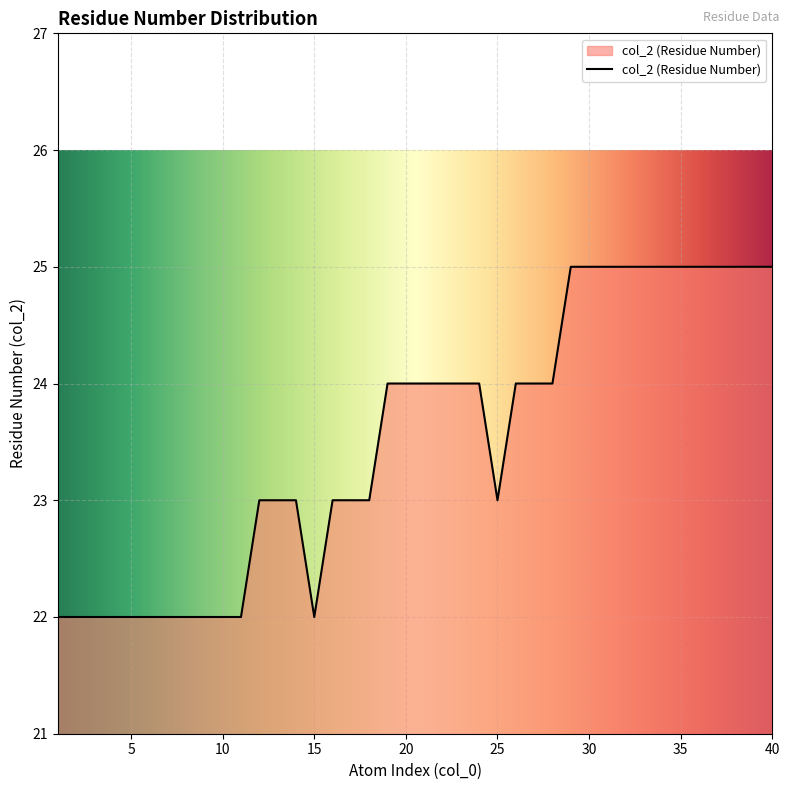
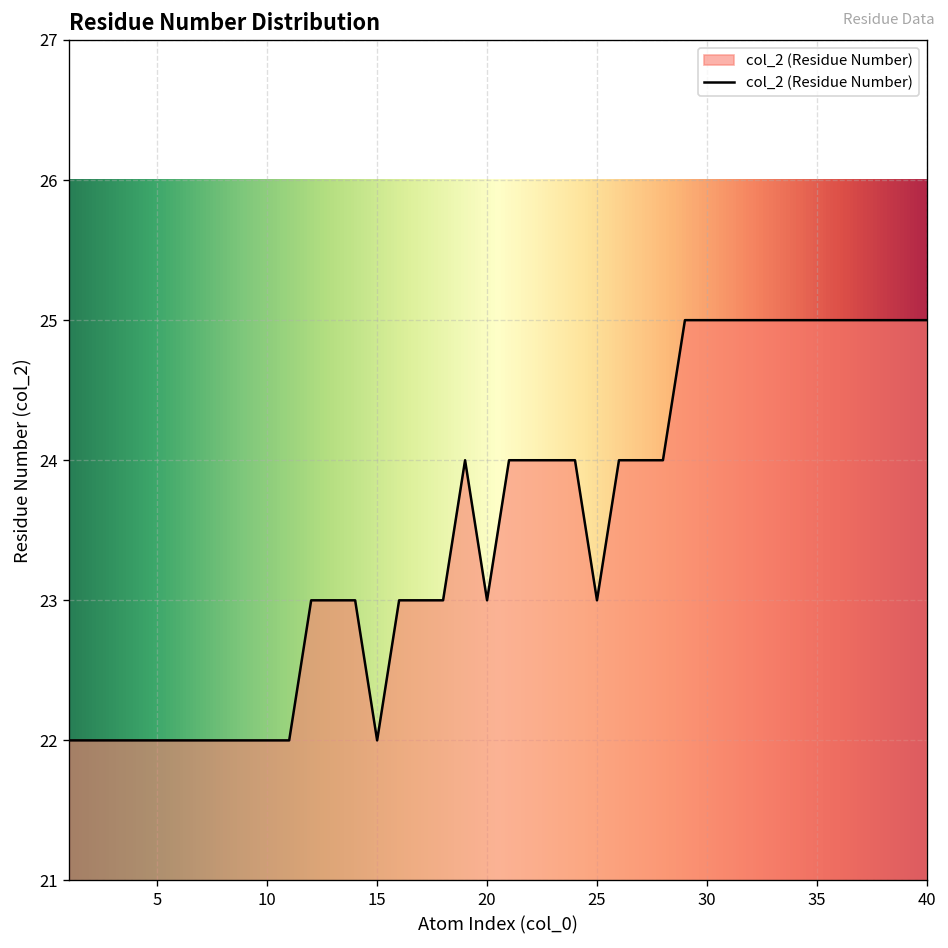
  {
    "5": 22,
    "10": 22,
    "15": 22,
-   "20": 24,
+   "20": 23,
    "25": 23,
    "30": 25,
    "35": 25,
    "40": 25
  }
